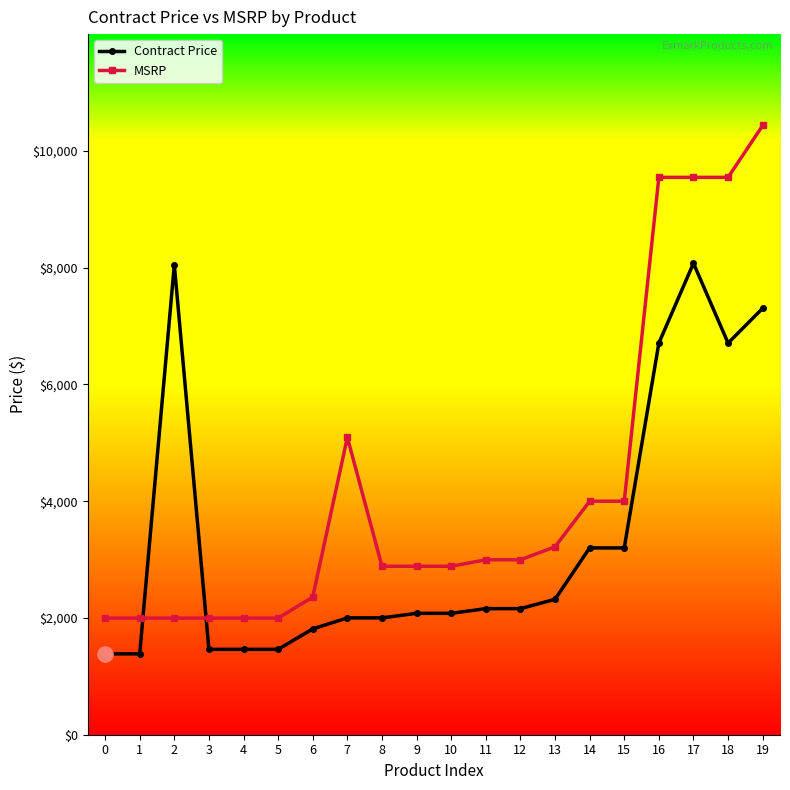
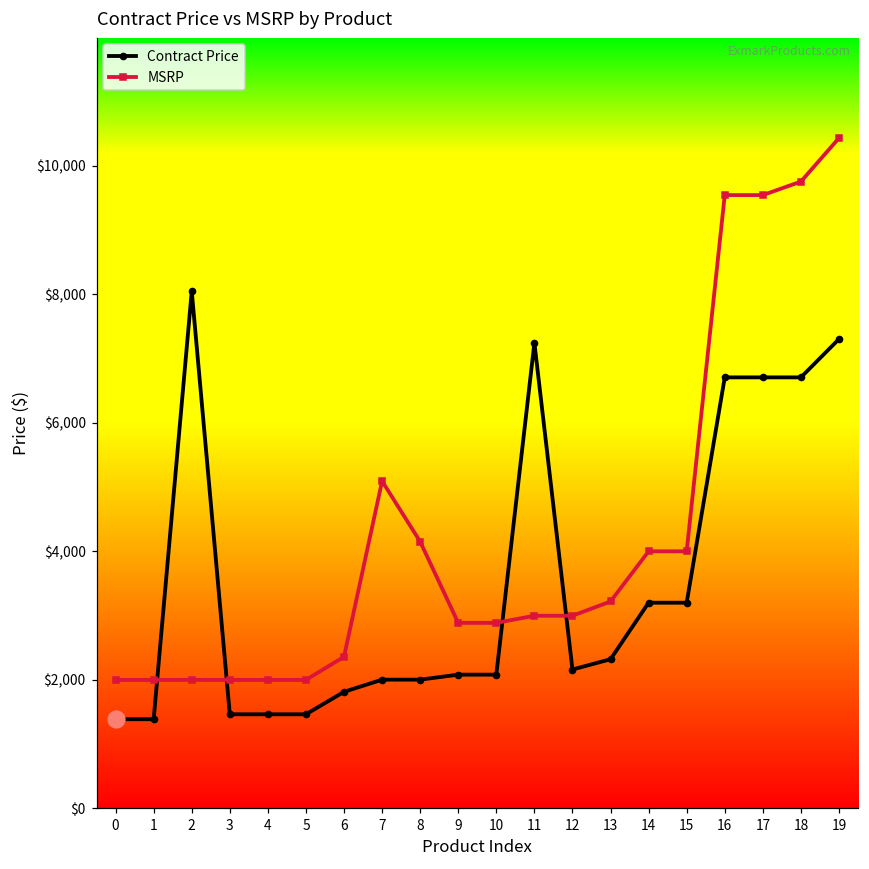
  {
    "Contract Price": {
      "1": "$1,400",
      "2": "$8,000",
      "3": "$1,500",
      "4": "$1,500",
      "5": "$1,500",
      "6": "$1,800",
      "7": "$2,000",
      "8": "$2,000",
      "9": "$2,100",
      "10": "$2,100",
-     "11": "$2,200",
+     "11": "$7,200",
      "12": "$2,200",
      "13": "$2,300",
      "14": "$3,200",
      "15": "$3,200",
      "16": "$6,700",
-     "17": "$8,100",
+     "17": "$6,700",
      "18": "$6,700",
      "19": "$7,300"
    },
    "MSRP": {
      "0": "$2,000",
      "1": "$2,000",
      "2": "$2,000",
      "3": "$2,000",
      "4": "$2,000",
      "5": "$2,000",
      "6": "$2,400",
      "7": "$5,100",
-     "8": "$2,900",
+     "8": "$4,200",
      "9": "$2,900",
      "10": "$2,900",
      "11": "$3,000",
      "12": "$3,000",
      "13": "$3,200",
      "14": "$4,000",
      "15": "$4,000",
      "16": "$9,500",
      "17": "$9,500",
-     "18": "$9,500",
+     "18": "$9,800",
      "19": "$10,400"
    }
  }
